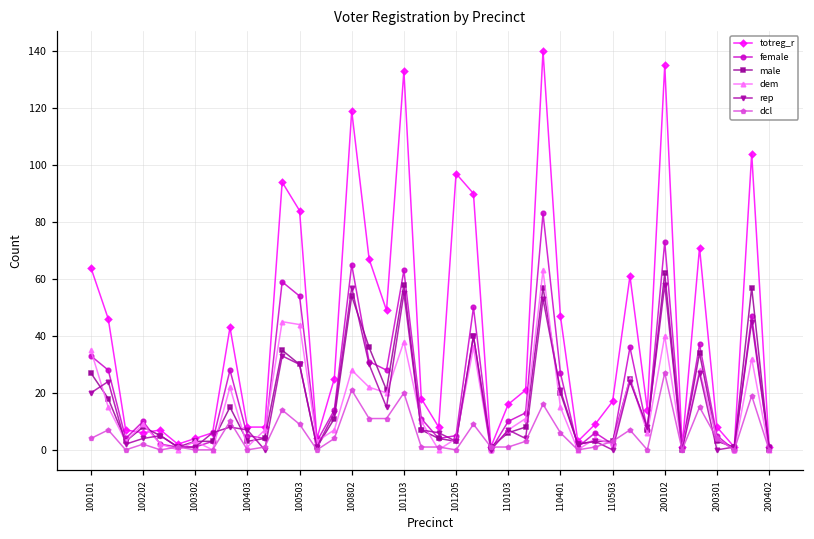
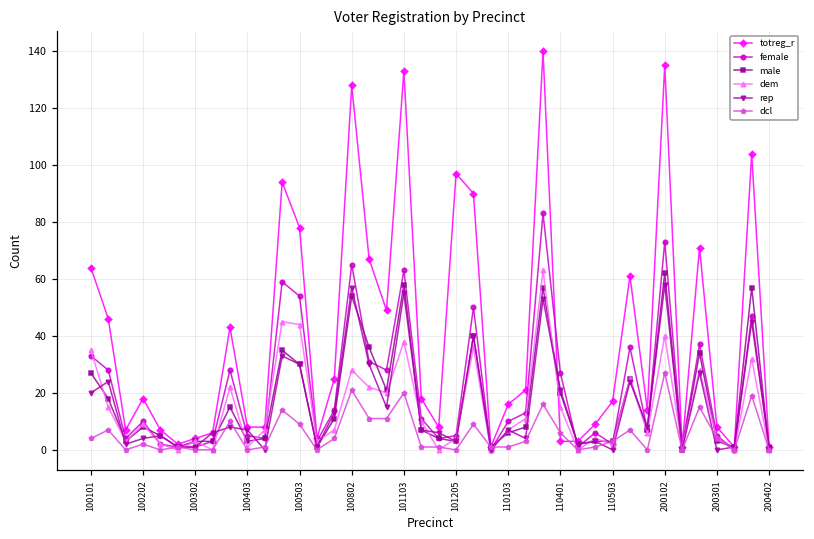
  {
    "totreg_r": {
      "100101": 64,
-     "100202": 6,
+     "100202": 18,
      "100302": 4,
-     "100503": 84,
-     "100802": 119,
+     "100503": 78,
+     "100802": 128,
      "101103": 133,
      "101205": 97,
      "110103": 16,
-     "110401": 47,
+     "110401": 3,
      "110503": 17,
      "200102": 135,
      "200301": 8
    }
  }
